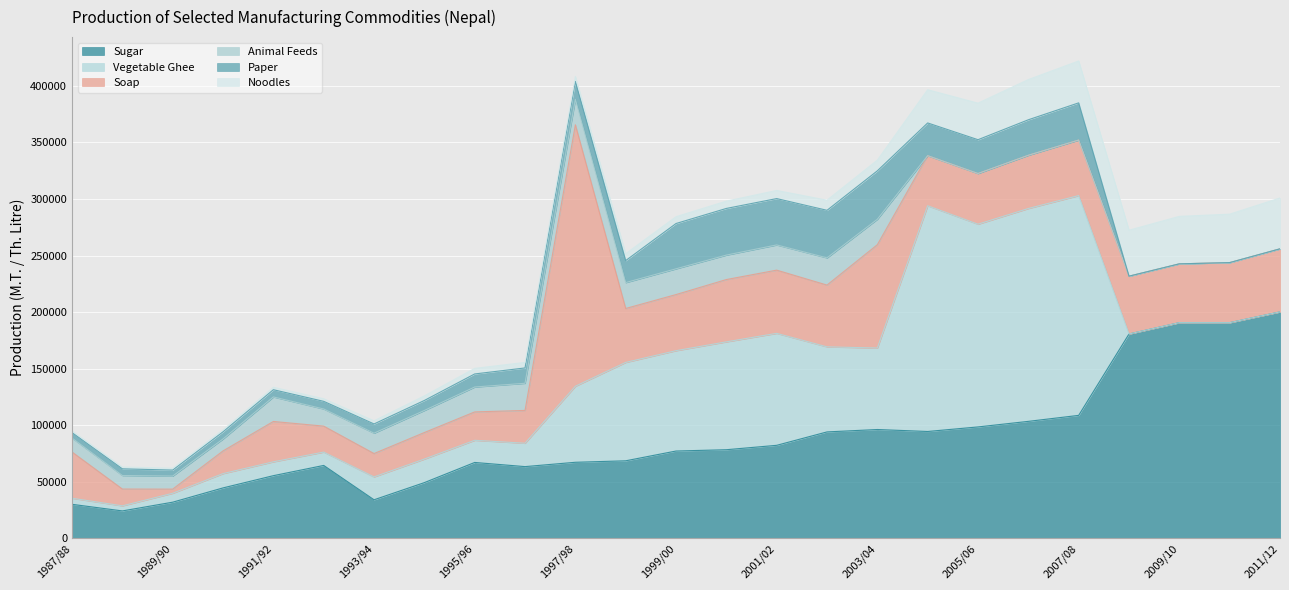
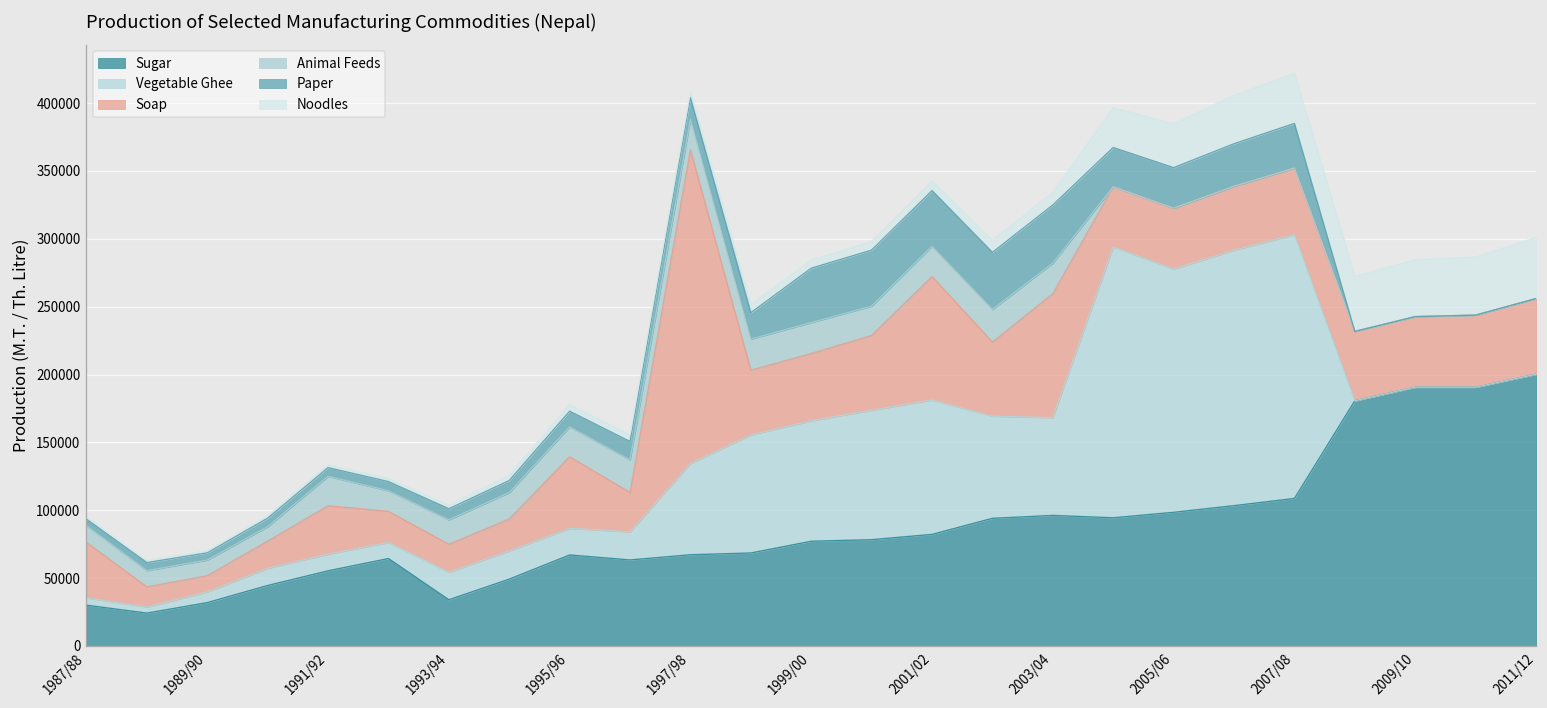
  {
    "Soap": {
      "1987/88": 41000,
-     "1989/90": 4000,
+     "1989/90": 12000,
      "1991/92": 36000,
      "1993/94": 21000,
-     "1995/96": 25000,
+     "1995/96": 53000,
      "1997/98": 231000,
      "1999/00": 50000,
-     "2001/02": 56000,
+     "2001/02": 91000,
      "2003/04": 91000
    }
  }
